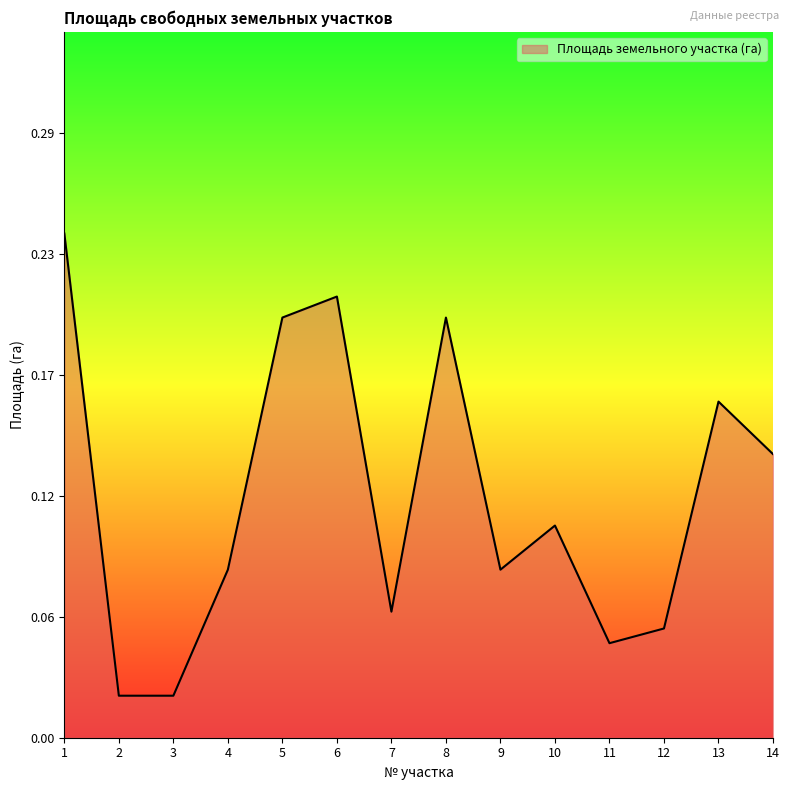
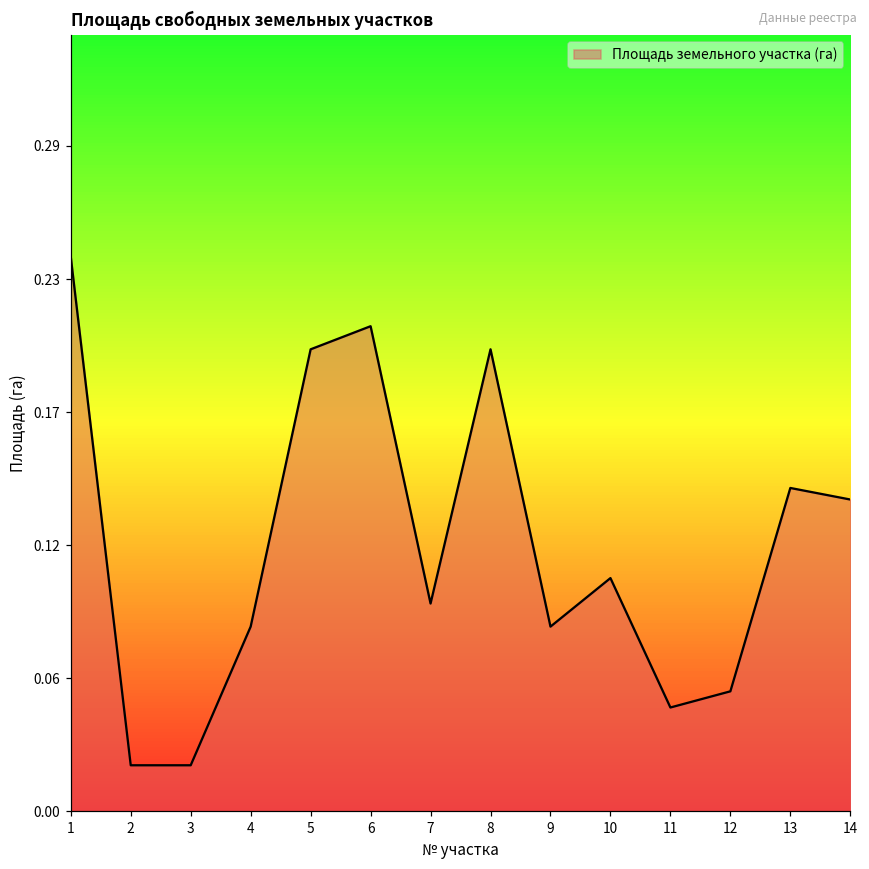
  {
    "1": 0.24,
    "2": 0.02,
    "3": 0.02,
    "4": 0.08,
    "5": 0.20,
    "6": 0.21,
-   "7": 0.06,
+   "7": 0.09,
    "8": 0.20,
    "9": 0.08,
    "10": 0.10,
    "11": 0.045,
    "12": 0.052,
-   "13": 0.16,
+   "13": 0.14,
    "14": 0.135
  }
